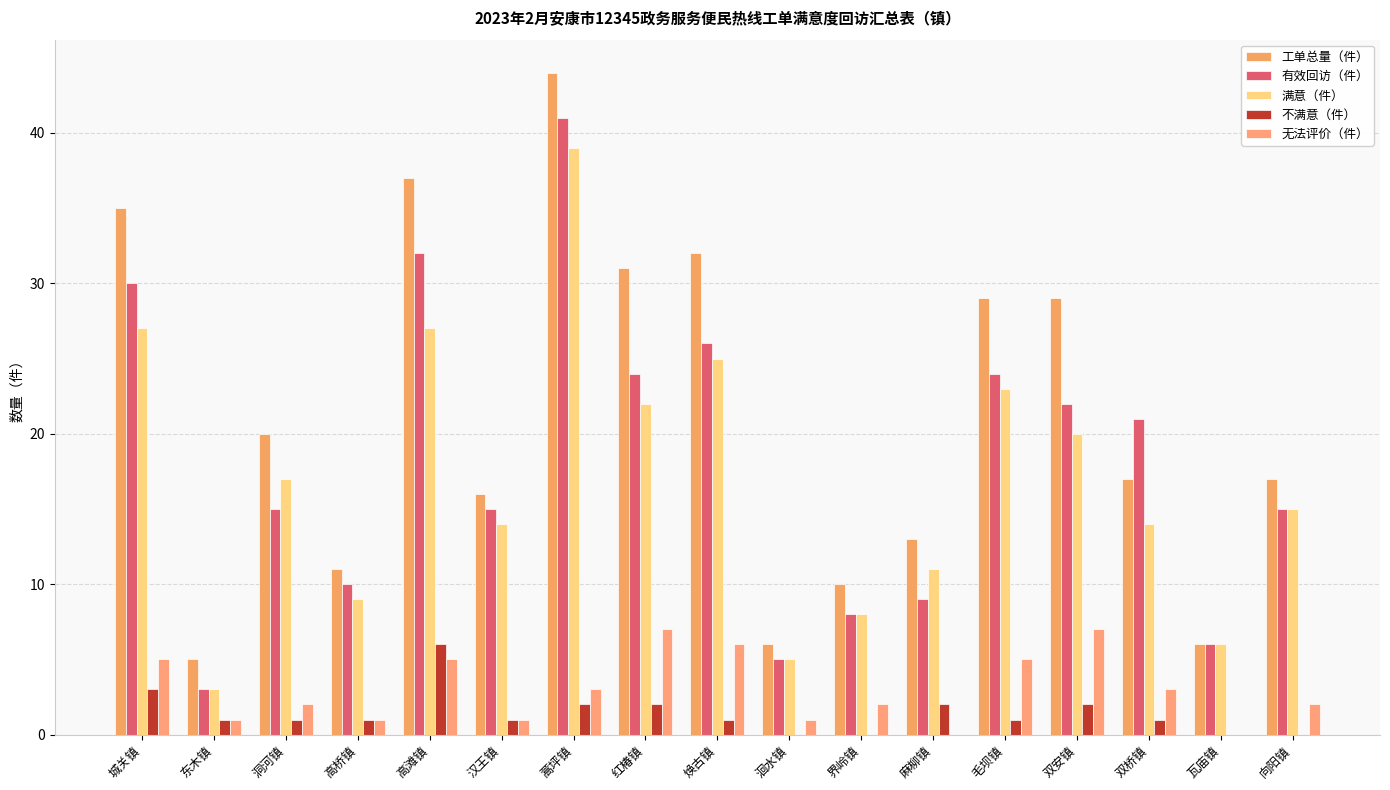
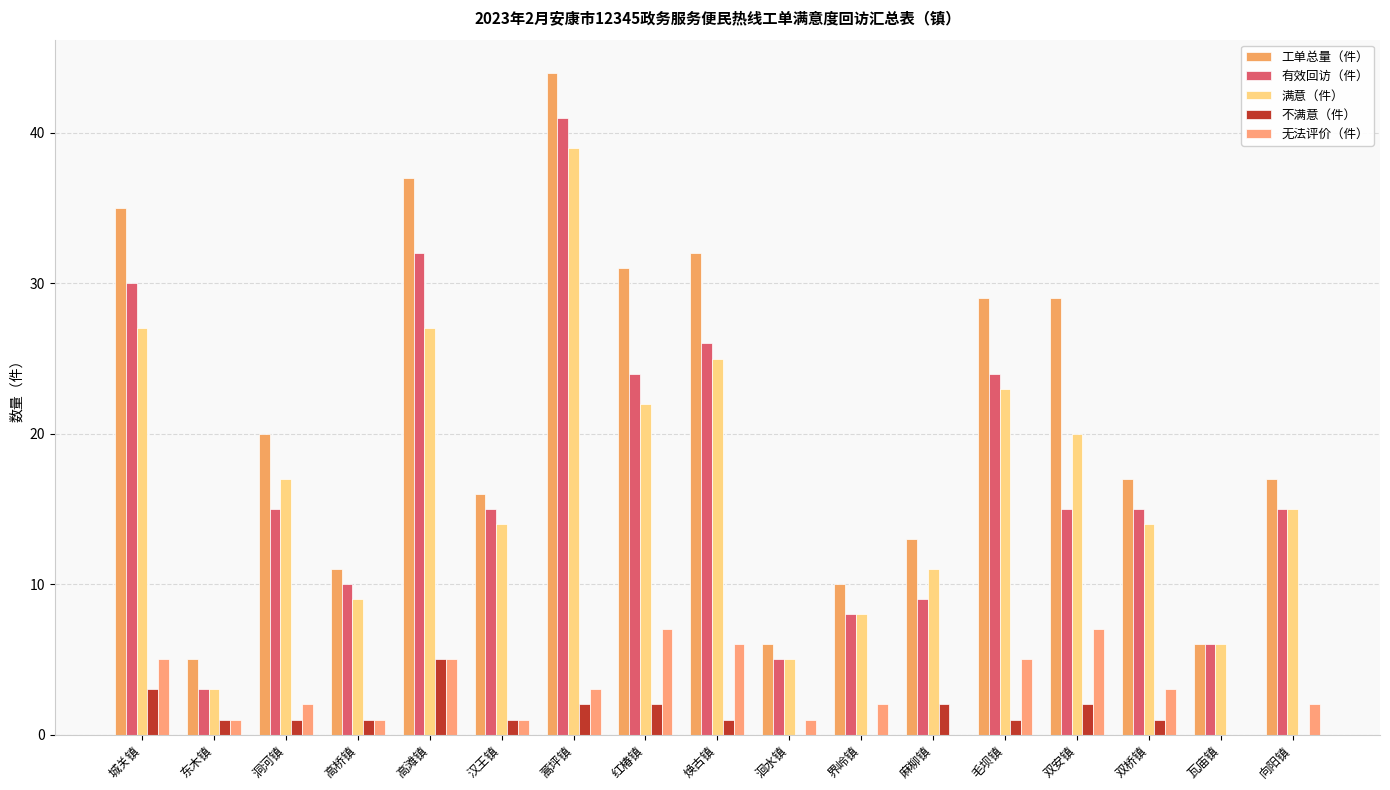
  {
    "有效回访（件）": {
      "城关镇": 30,
      "东木镇": 3,
      "洞河镇": 15,
      "高桥镇": 10,
      "高滩镇": 32,
      "汉王镇": 15,
      "蒿坪镇": 41,
      "红椿镇": 24,
      "焕古镇": 26,
      "洄水镇": 5,
      "界岭镇": 8,
      "麻柳镇": 9,
      "毛坝镇": 24,
-     "双安镇": 22,
-     "双桥镇": 21,
+     "双安镇": 15,
+     "双桥镇": 15,
      "瓦庙镇": 6,
      "向阳镇": 15
    },
    "不满意（件）": {
      "城关镇": 3,
      "东木镇": 1,
      "洞河镇": 1,
      "高桥镇": 1,
-     "高滩镇": 6,
+     "高滩镇": 5,
      "汉王镇": 1,
      "蒿坪镇": 2,
      "红椿镇": 2,
      "焕古镇": 1,
      "洄水镇": 0,
      "界岭镇": 0,
      "麻柳镇": 2,
      "毛坝镇": 1,
      "双安镇": 2,
      "双桥镇": 1,
      "瓦庙镇": 0,
      "向阳镇": 0
    }
  }
